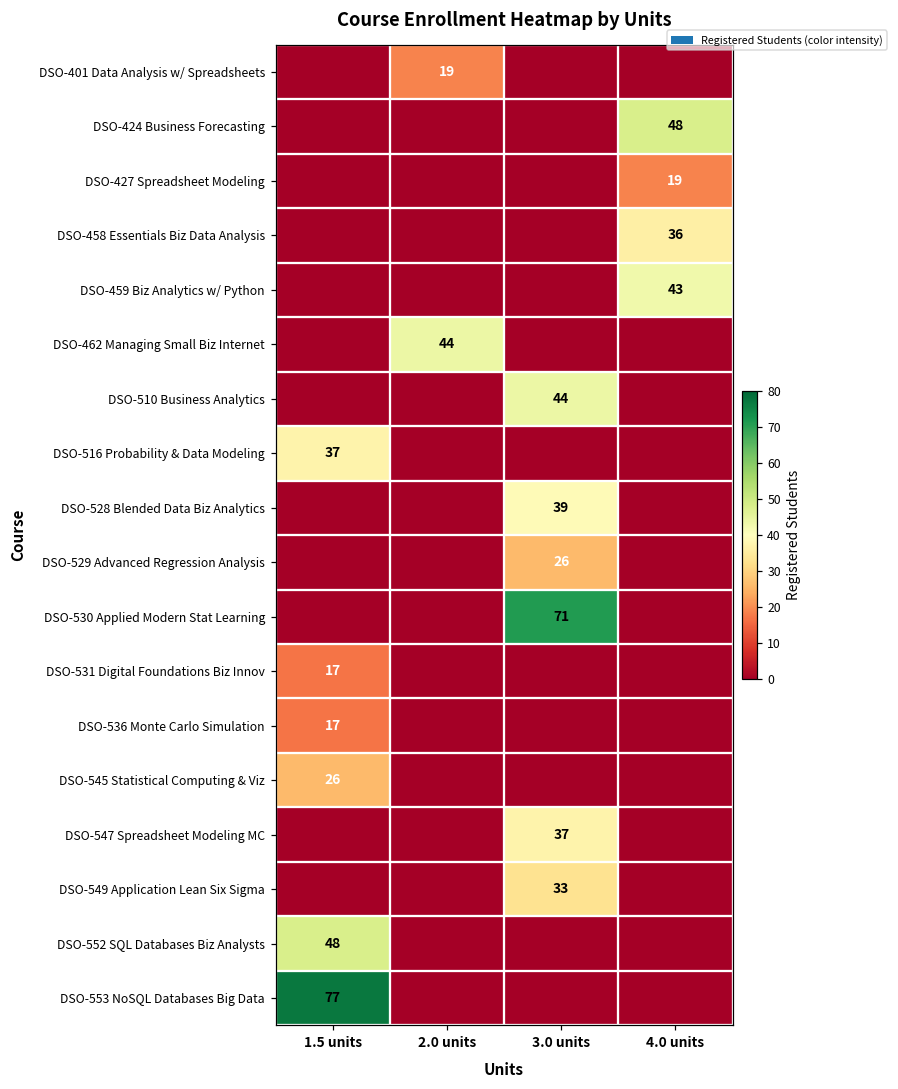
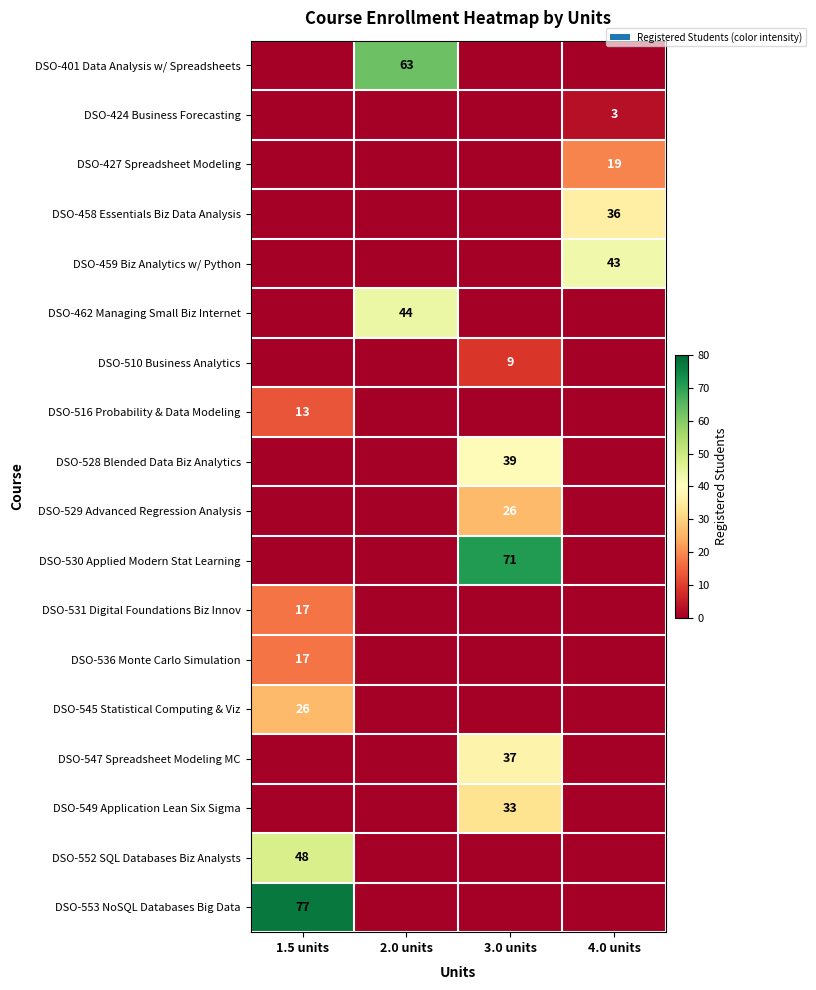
  {
    "DSO-401 Data Analysis w/ Spreadsheets": {
-     "2.0 units": 19
+     "2.0 units": 63
    },
    "DSO-424 Business Forecasting": {
-     "4.0 units": 48
+     "4.0 units": 3
    },
    "DSO-427 Spreadsheet Modeling": {
      "4.0 units": 19
    },
    "DSO-458 Essentials Biz Data Analysis": {
      "4.0 units": 36
    },
    "DSO-459 Biz Analytics w/ Python": {
      "4.0 units": 43
    },
    "DSO-462 Managing Small Biz Internet": {
      "2.0 units": 44
    },
    "DSO-510 Business Analytics": {
-     "3.0 units": 44
+     "3.0 units": 9
    },
    "DSO-516 Probability & Data Modeling": {
-     "1.5 units": 37
+     "1.5 units": 13
    },
    "DSO-528 Blended Data Biz Analytics": {
      "3.0 units": 39
    },
    "DSO-529 Advanced Regression Analysis": {
      "3.0 units": 26
    },
    "DSO-530 Applied Modern Stat Learning": {
      "3.0 units": 71
    },
    "DSO-531 Digital Foundations Biz Innov": {
      "1.5 units": 17
    },
    "DSO-536 Monte Carlo Simulation": {
      "1.5 units": 17
    },
    "DSO-545 Statistical Computing & Viz": {
      "1.5 units": 26
    },
    "DSO-547 Spreadsheet Modeling MC": {
      "3.0 units": 37
    },
    "DSO-549 Application Lean Six Sigma": {
      "3.0 units": 33
    },
    "DSO-552 SQL Databases Biz Analysts": {
      "1.5 units": 48
    },
    "DSO-553 NoSQL Databases Big Data": {
      "1.5 units": 77
    }
  }
